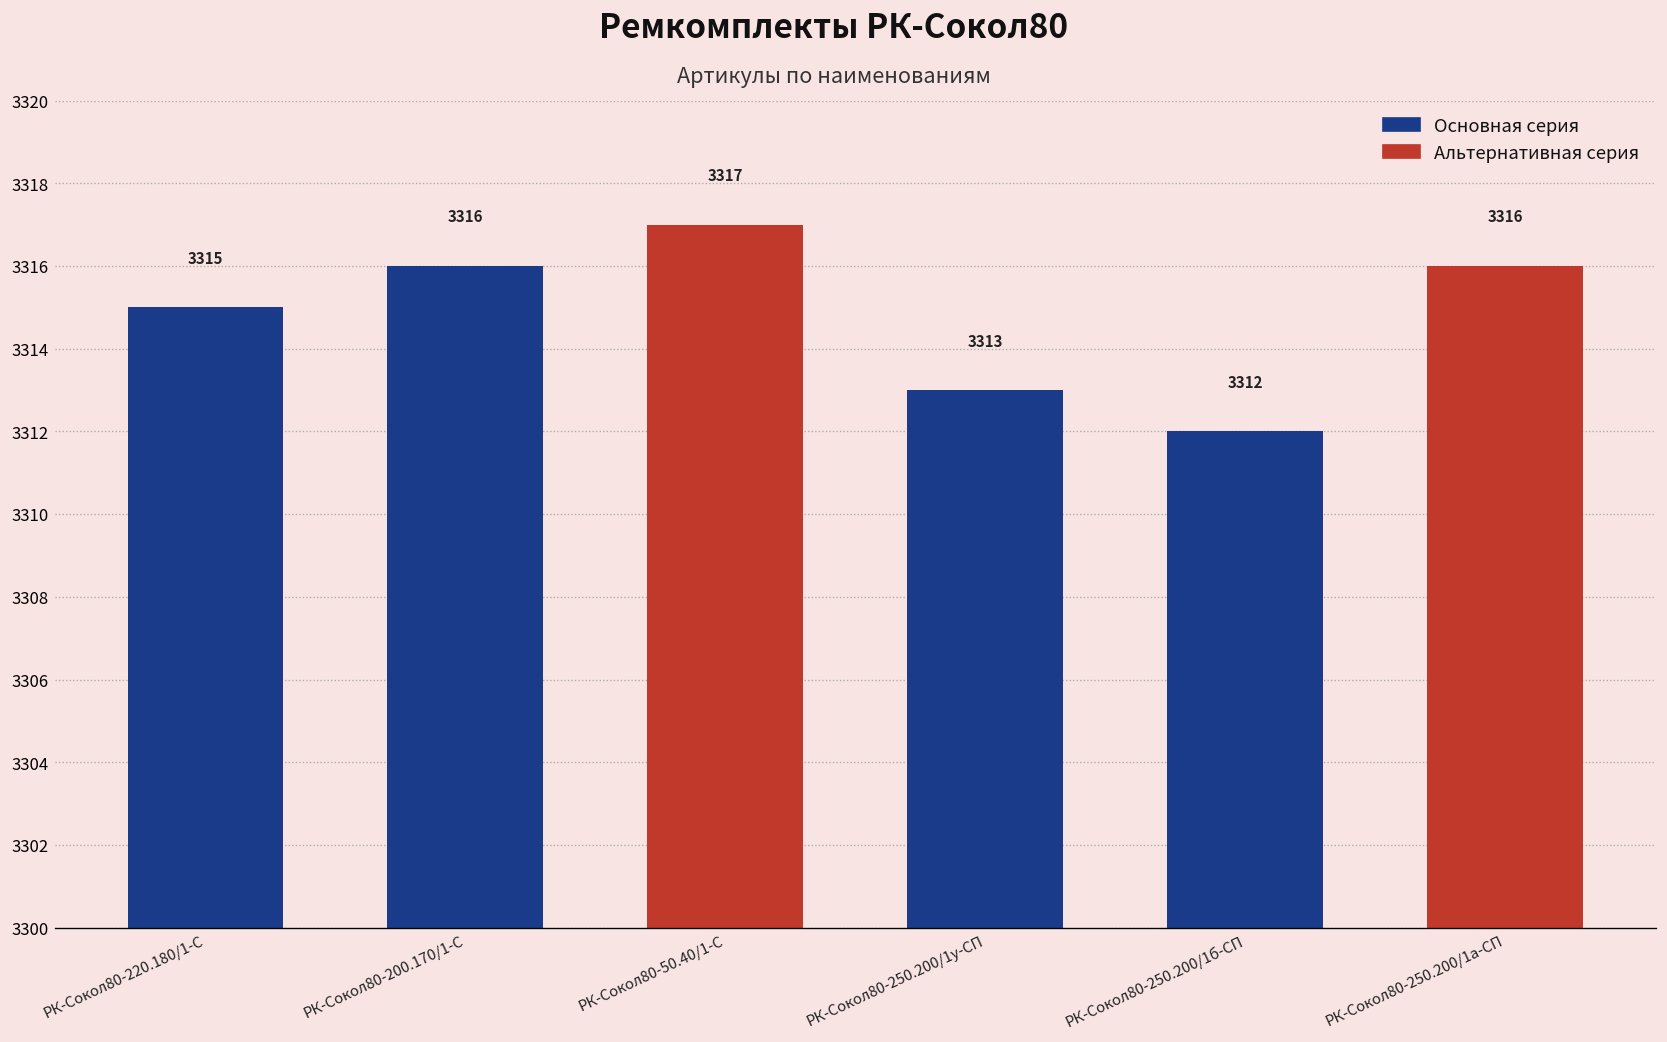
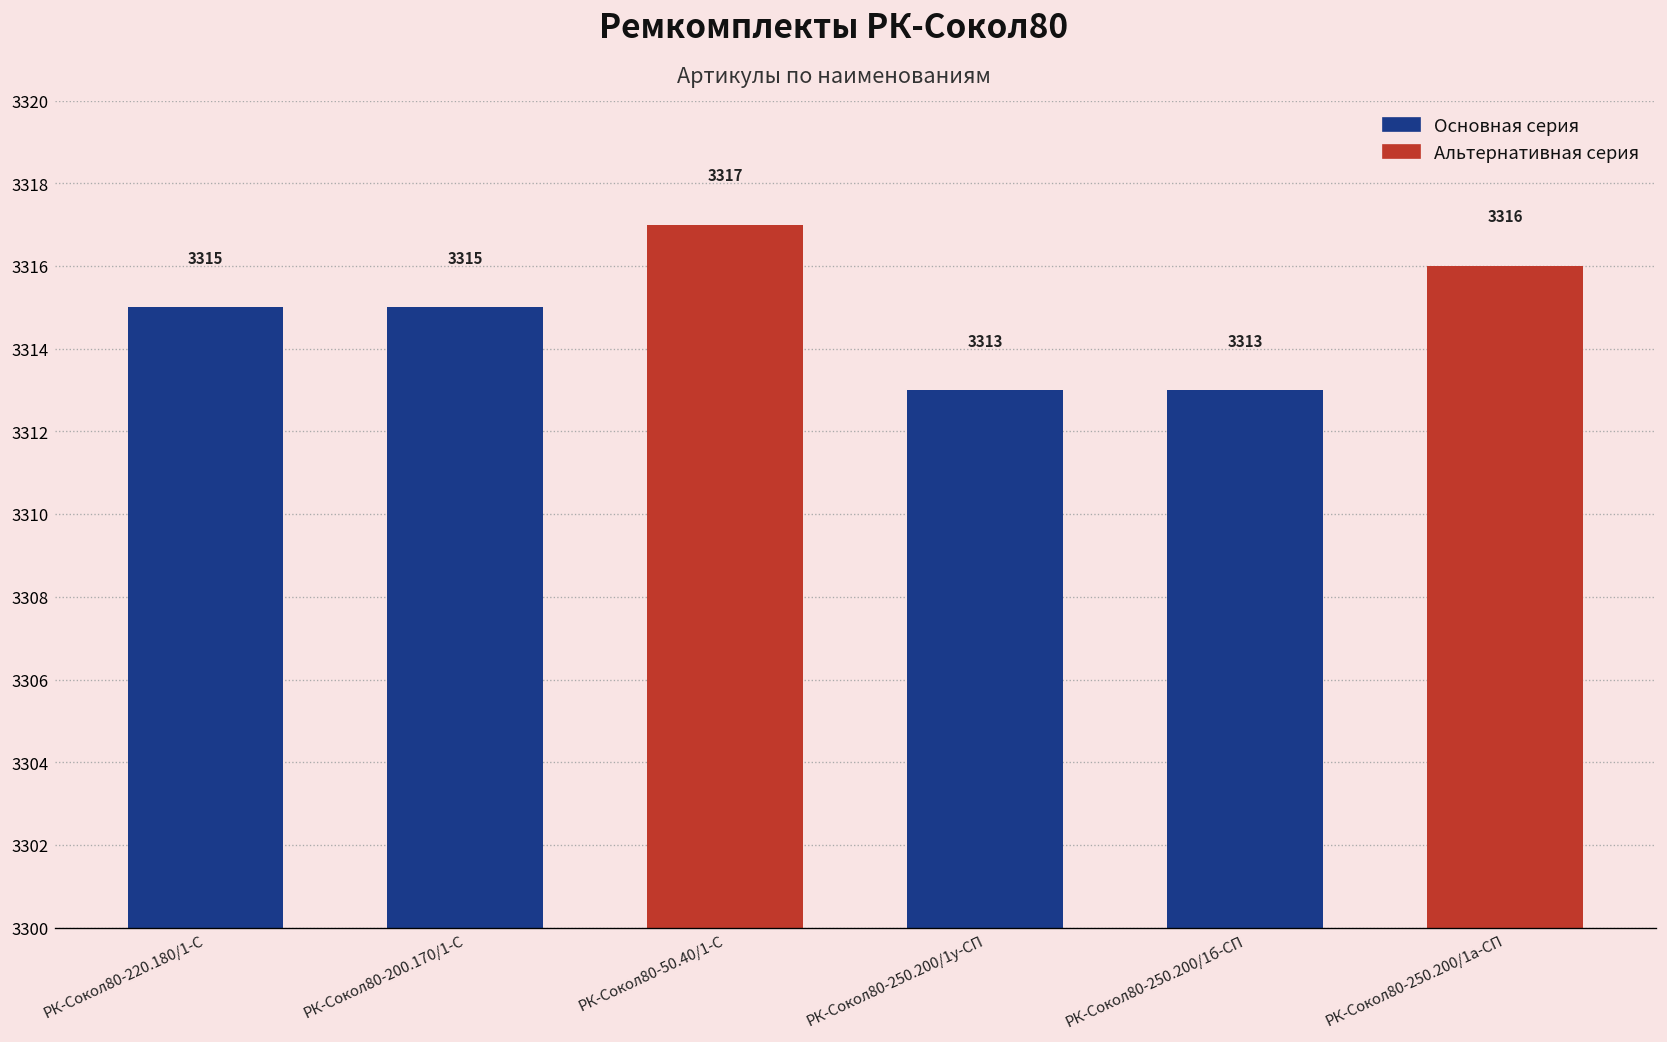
  {
-   "РК-Сокол80-200.170/1-С": 3316,
-   "РК-Сокол80-250.200/1б-СП": 3312
+   "РК-Сокол80-200.170/1-С": 3315,
+   "РК-Сокол80-250.200/1б-СП": 3313
  }
